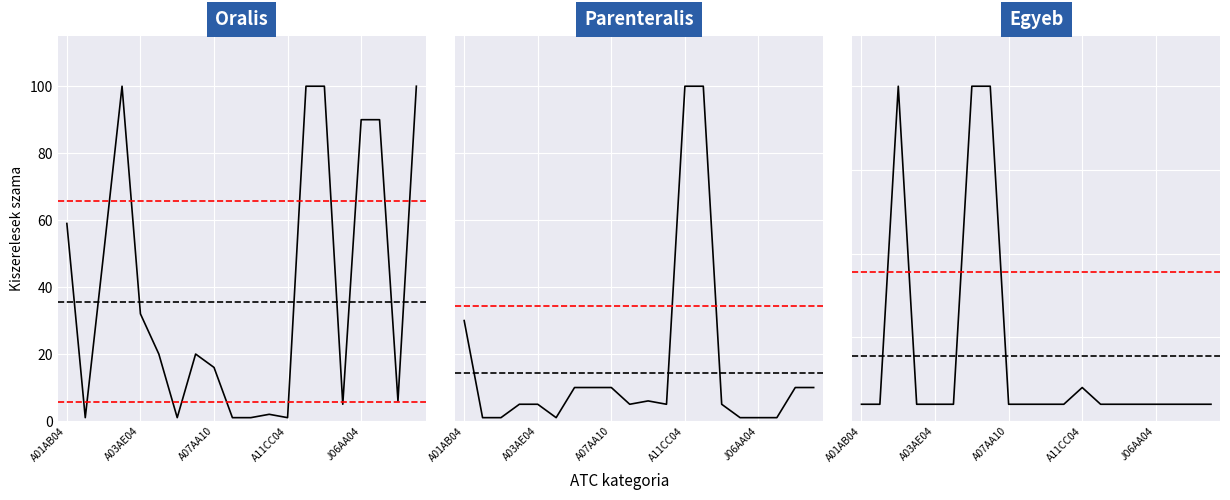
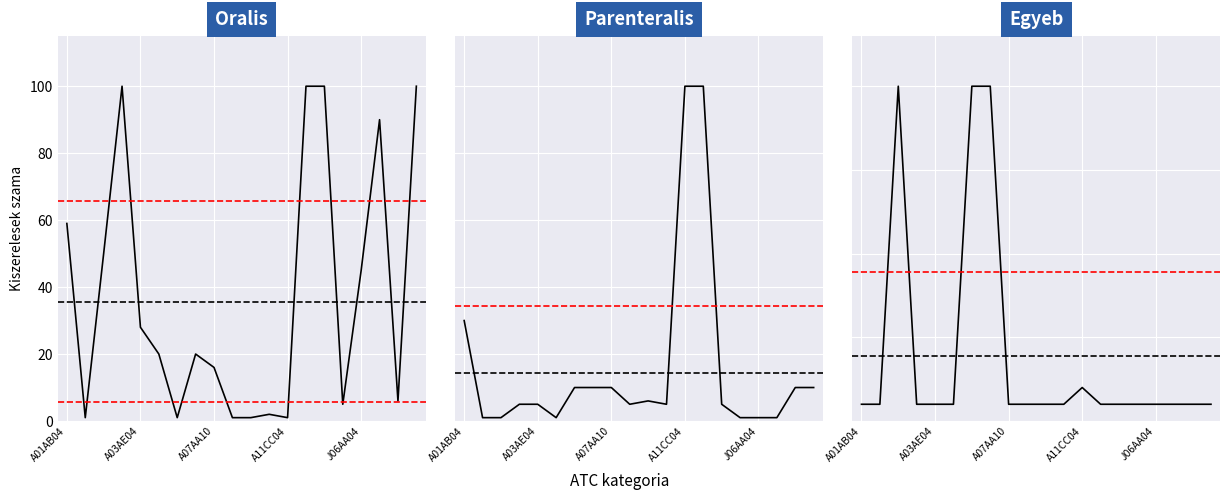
  {
    "Oralis": {
      "A01AB04": 59,
-     "A03AE04": 32,
+     "A03AE04": 28,
      "A07AA10": 16,
      "A11CC04": 1,
-     "J06AA04": 90
+     "J06AA04": 45
    }
  }
